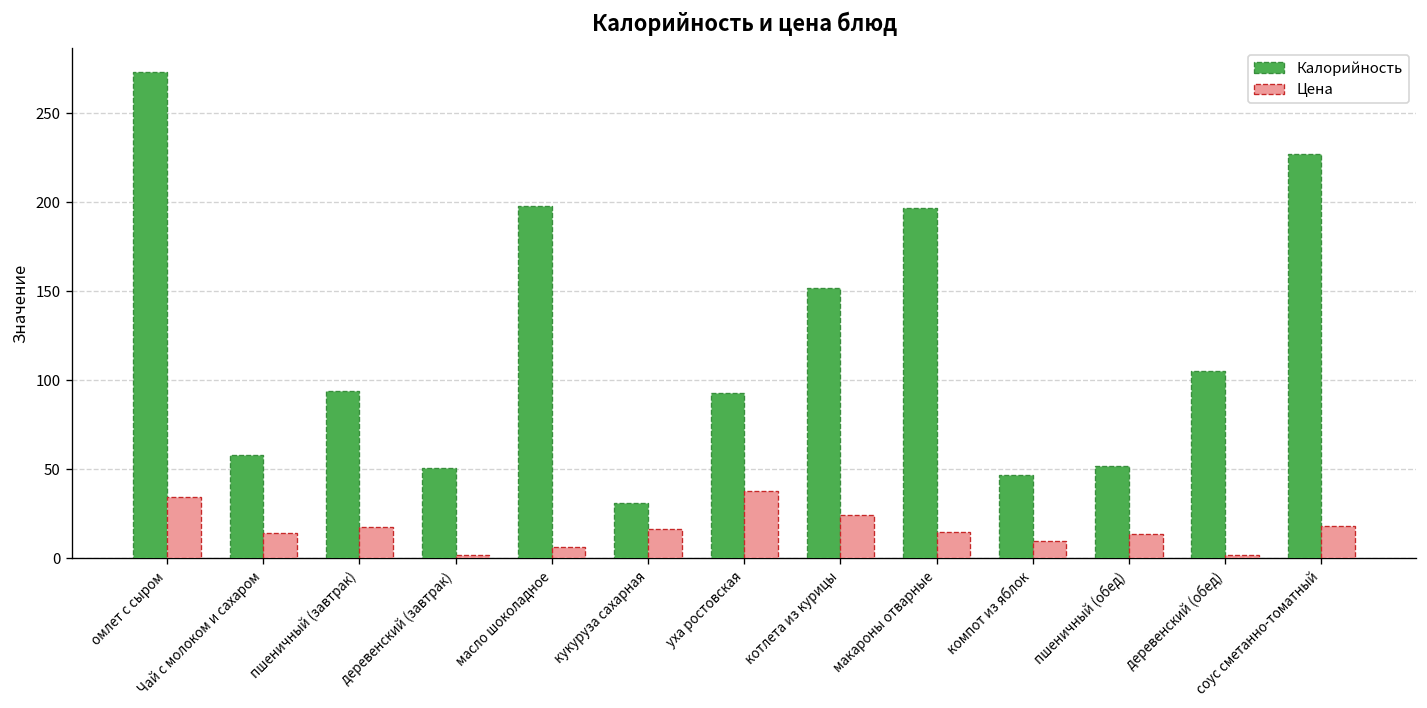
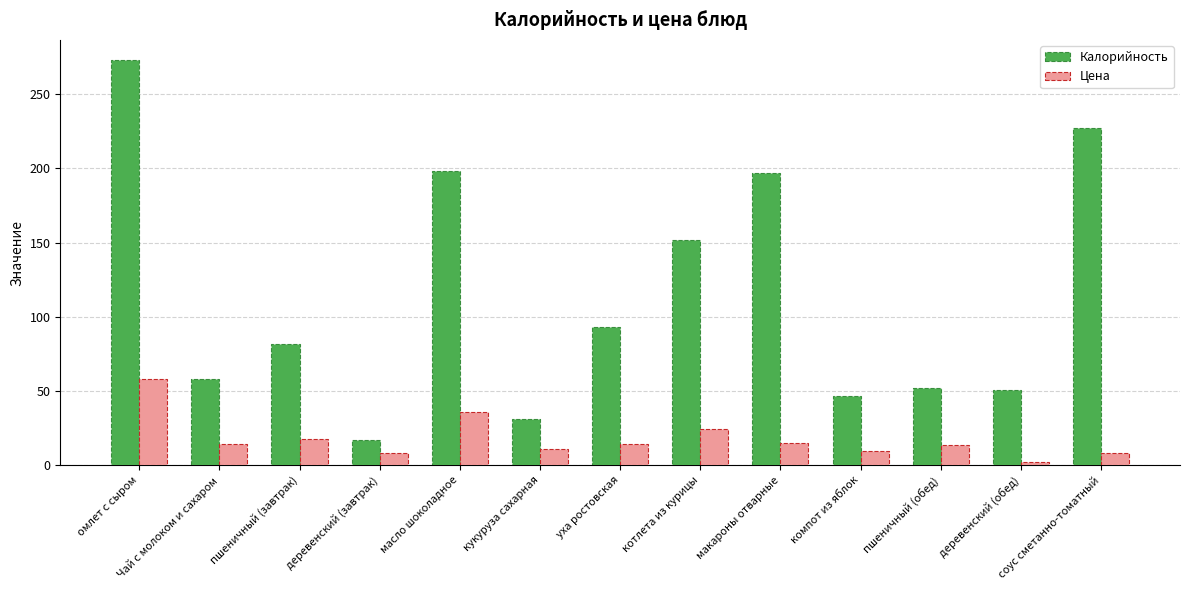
  {
    "Калорийность": {
      "омлет с сыром": 273,
      "Чай с молоком и сахаром": 58,
-     "пшеничный (завтрак)": 94,
-     "деревенский (завтрак)": 51,
+     "пшеничный (завтрак)": 82,
+     "деревенский (завтрак)": 17,
      "масло шоколадное": 198,
      "кукуруза сахарная": 31,
      "уха ростовская": 93,
      "котлета из курицы": 152,
      "макароны отварные": 197,
      "компот из яблок": 47,
      "пшеничный (обед)": 52,
-     "деревенский (обед)": 105,
+     "деревенский (обед)": 51,
      "соус сметанно-томатный": 227
    },
    "Цена": {
-     "омлет с сыром": 34,
+     "омлет с сыром": 58,
      "Чай с молоком и сахаром": 14,
      "пшеничный (завтрак)": 17,
-     "деревенский (завтрак)": 2,
-     "масло шоколадное": 7,
-     "кукуруза сахарная": 16,
-     "уха ростовская": 38,
+     "деревенский (завтрак)": 8,
+     "масло шоколадное": 36,
+     "кукуруза сахарная": 11,
+     "уха ростовская": 14,
      "котлета из курицы": 24,
      "макароны отварные": 15,
      "компот из яблок": 10,
      "пшеничный (обед)": 13,
      "деревенский (обед)": 2,
-     "соус сметанно-томатный": 18
+     "соус сметанно-томатный": 8
    }
  }
